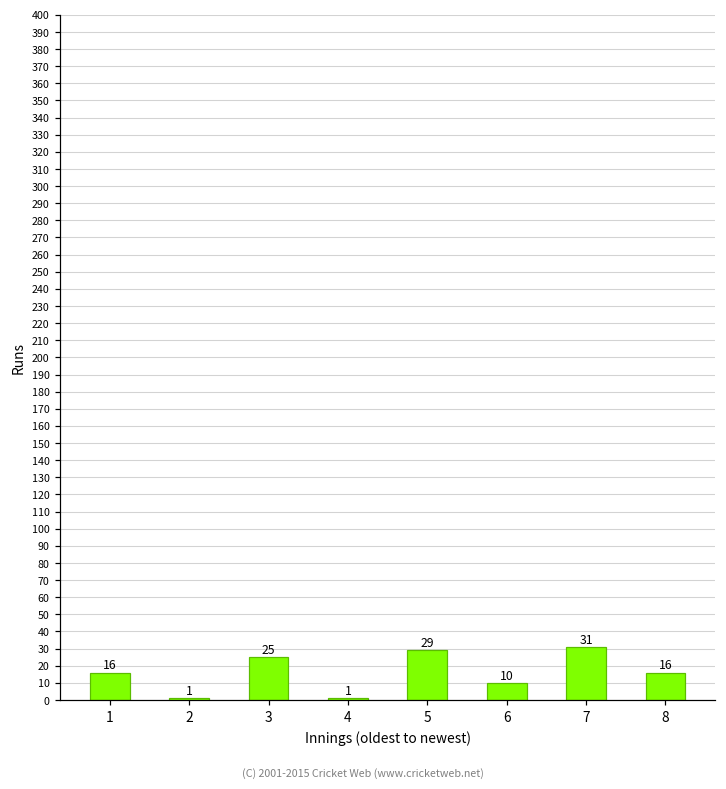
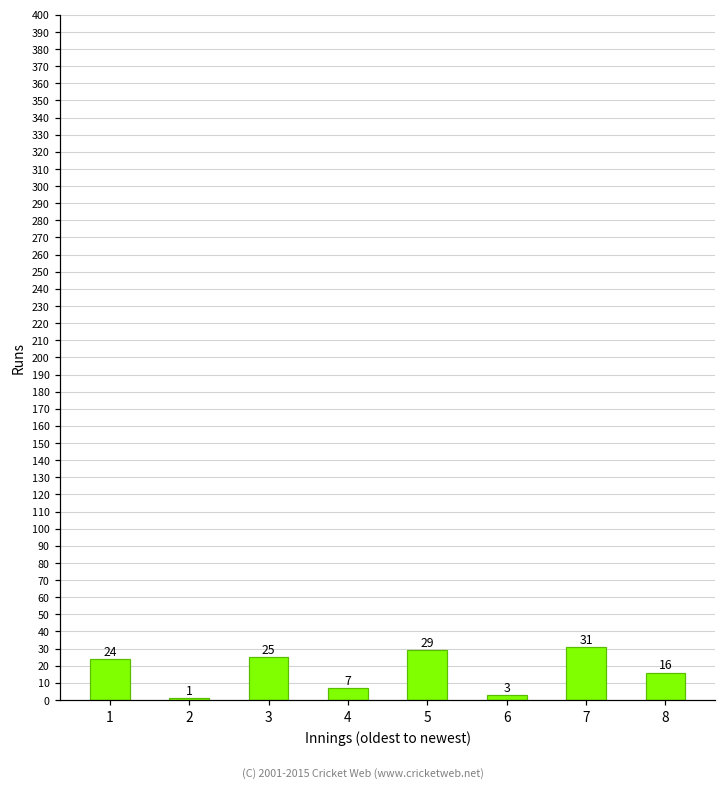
  {
-   "1": 16,
+   "1": 24,
    "2": 1,
    "3": 25,
-   "4": 1,
+   "4": 7,
    "5": 29,
-   "6": 10,
+   "6": 3,
    "7": 31,
    "8": 16
  }
